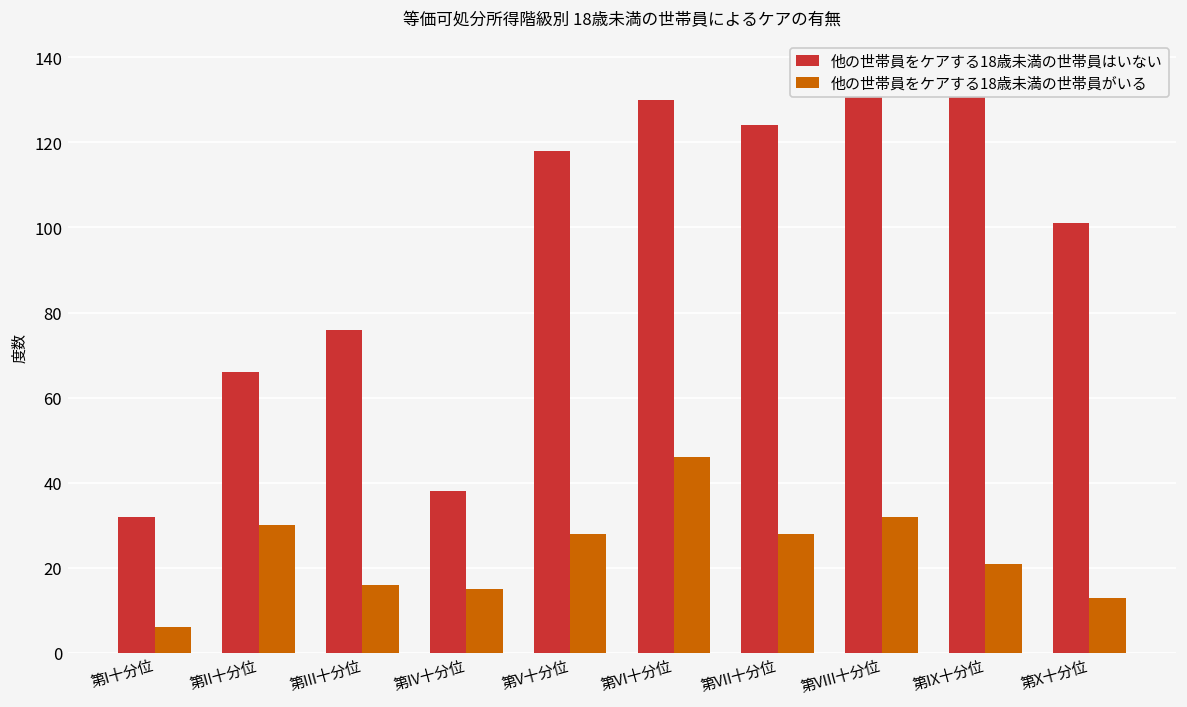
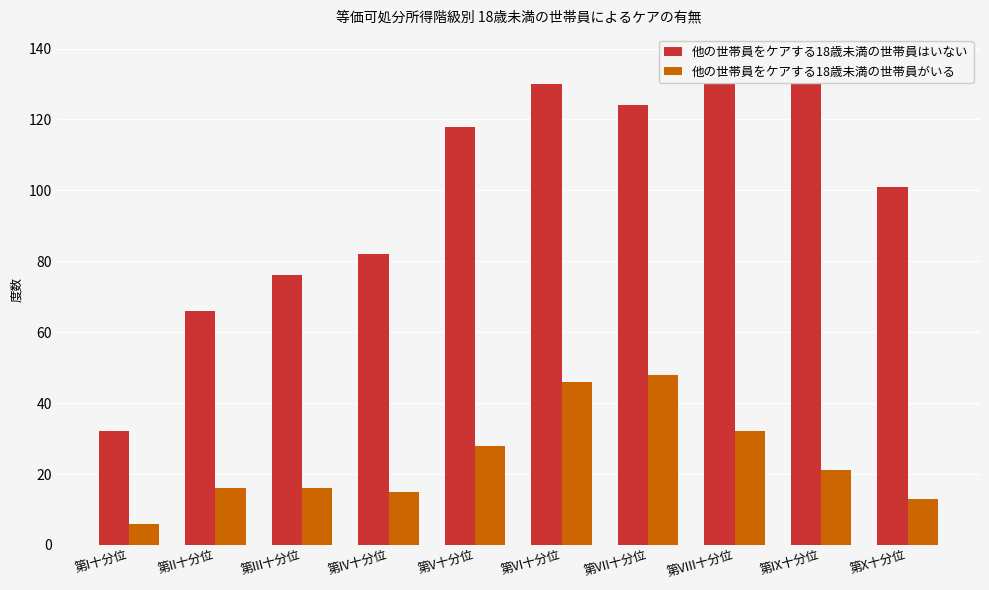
  {
    "他の世帯員をケアする18歳未満の世帯員はいない": {
      "第I十分位": 32,
      "第II十分位": 66,
      "第III十分位": 76,
-     "第IV十分位": 38,
+     "第IV十分位": 82,
      "第V十分位": 118,
      "第VI十分位": 130,
      "第VII十分位": 124,
      "第X十分位": 101
    },
    "他の世帯員をケアする18歳未満の世帯員がいる": {
      "第I十分位": 6,
-     "第II十分位": 30,
+     "第II十分位": 16,
      "第III十分位": 16,
      "第IV十分位": 15,
      "第V十分位": 28,
      "第VI十分位": 46,
-     "第VII十分位": 28,
+     "第VII十分位": 48,
      "第VIII十分位": 32,
      "第IX十分位": 21,
      "第X十分位": 13
    }
  }
